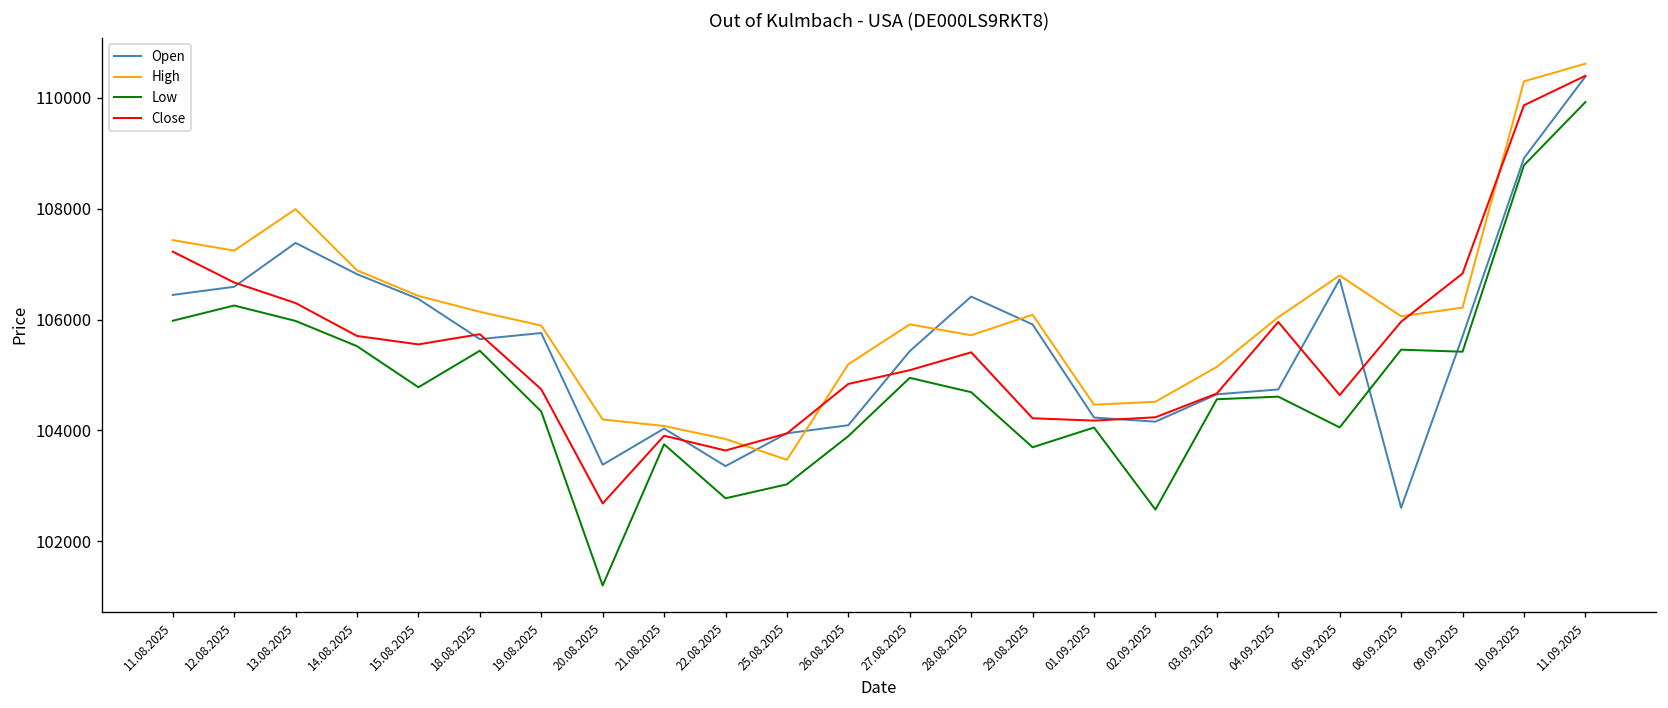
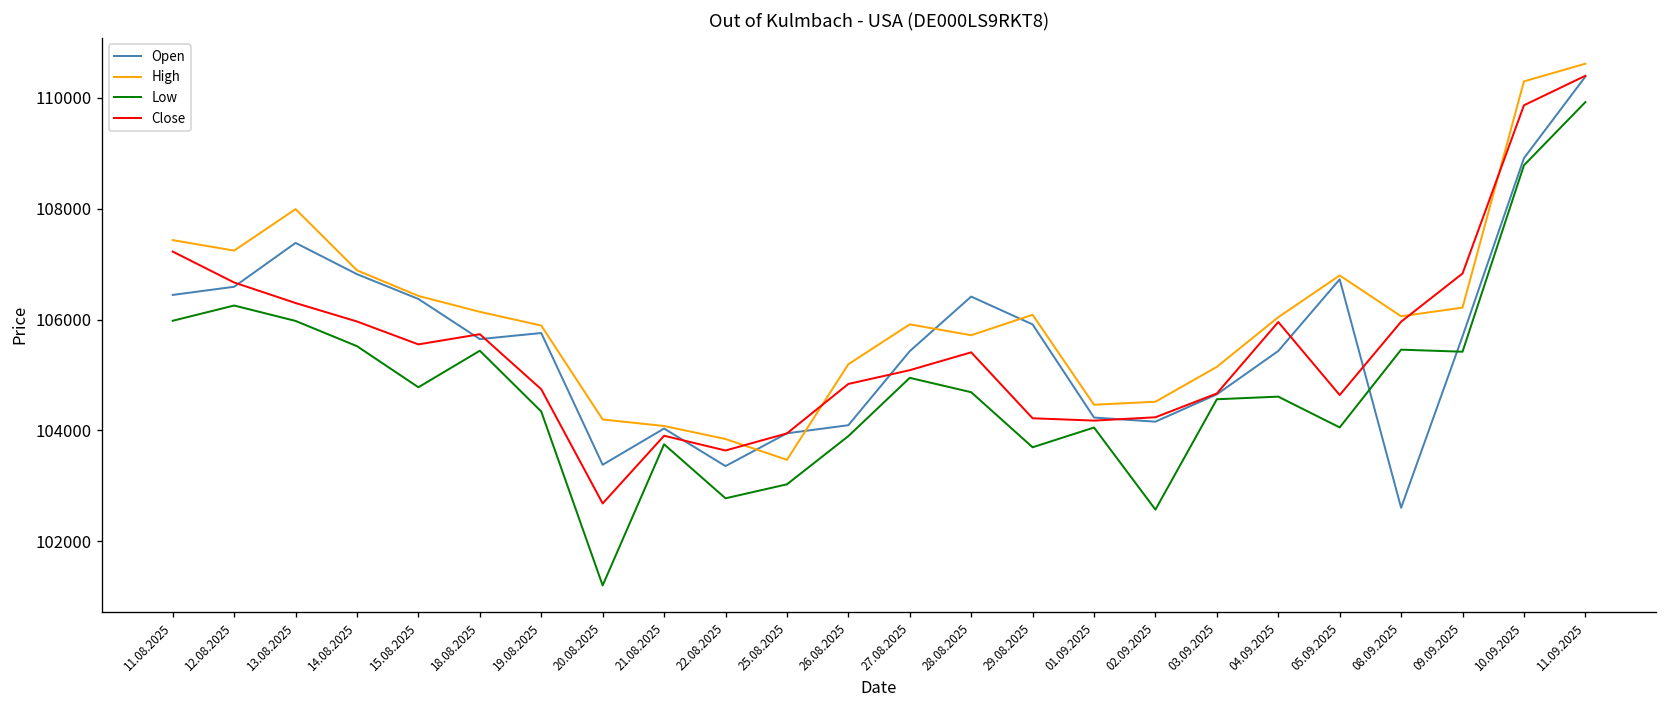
  {
    "Open": {
      "11.08.2025": 106400,
      "12.08.2025": 106600,
      "13.08.2025": 107400,
      "14.08.2025": 106800,
      "18.08.2025": 105600,
      "19.08.2025": 105800,
      "20.08.2025": 103400,
      "22.08.2025": 103400,
      "26.08.2025": 104100,
      "27.08.2025": 105400,
      "28.08.2025": 106400,
      "29.08.2025": 105900,
      "02.09.2025": 104200,
-     "04.09.2025": 104700,
+     "04.09.2025": 105400,
      "05.09.2025": 106700,
      "08.09.2025": 102600,
      "09.09.2025": 105700,
      "10.09.2025": 108900
    },
    "High": {
      "11.08.2025": 107400,
      "12.08.2025": 107200,
      "13.08.2025": 108000,
      "14.08.2025": 106900,
      "18.08.2025": 106100,
      "19.08.2025": 105900,
      "20.08.2025": 104200,
      "22.08.2025": 103800,
      "25.08.2025": 103500,
      "26.08.2025": 105200,
      "27.08.2025": 105900,
      "28.08.2025": 105700,
      "29.08.2025": 106100,
      "01.09.2025": 104500,
      "02.09.2025": 104500,
      "03.09.2025": 105100,
      "04.09.2025": 106000,
      "05.09.2025": 106800,
      "08.09.2025": 106100,
      "09.09.2025": 106200,
      "10.09.2025": 110300,
      "11.09.2025": 110600
    },
    "Low": {
      "11.08.2025": 106000,
      "12.08.2025": 106300,
      "13.08.2025": 106000,
      "14.08.2025": 105500,
      "15.08.2025": 104800,
      "18.08.2025": 105400,
      "19.08.2025": 104300,
      "20.08.2025": 101200,
      "21.08.2025": 103800,
      "22.08.2025": 102800,
      "25.08.2025": 103000,
      "26.08.2025": 103900,
      "27.08.2025": 104900,
      "28.08.2025": 104700,
      "29.08.2025": 103700,
      "01.09.2025": 104100,
      "02.09.2025": 102600,
      "03.09.2025": 104600,
      "04.09.2025": 104600,
      "05.09.2025": 104100,
      "08.09.2025": 105500,
      "09.09.2025": 105400,
      "10.09.2025": 108800,
      "11.09.2025": 109900
    },
    "Close": {
      "11.08.2025": 107200,
      "12.08.2025": 106700,
      "13.08.2025": 106300,
-     "14.08.2025": 105700,
+     "14.08.2025": 106000,
      "15.08.2025": 105600,
      "18.08.2025": 105700,
      "19.08.2025": 104700,
      "20.08.2025": 102700,
      "21.08.2025": 103900,
      "22.08.2025": 103600,
      "26.08.2025": 104800,
      "27.08.2025": 105100,
      "28.08.2025": 105400,
      "29.08.2025": 104200,
      "02.09.2025": 104200,
      "04.09.2025": 106000,
      "05.09.2025": 104600,
      "08.09.2025": 106000,
      "09.09.2025": 106800,
      "10.09.2025": 109900
    }
  }
